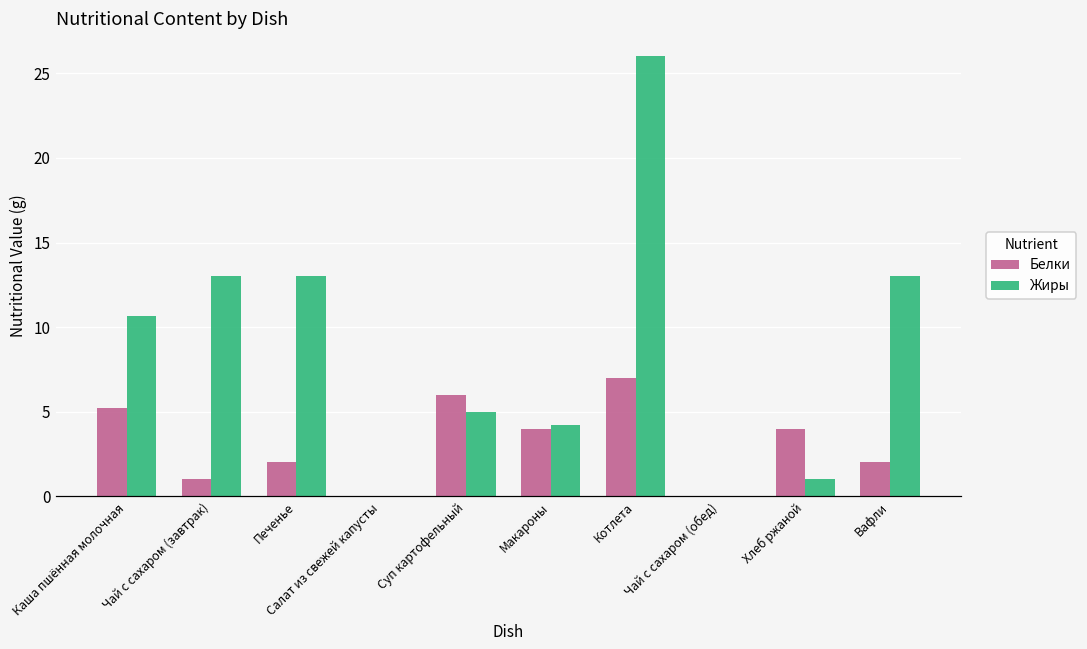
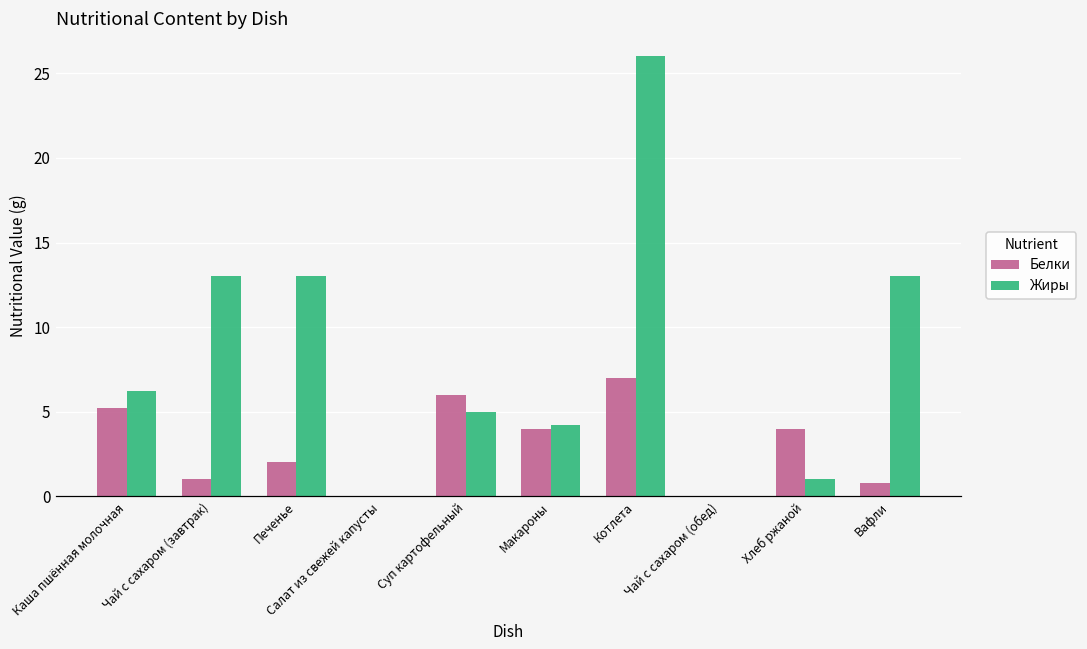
  {
    "Белки": {
      "Каша пшённая молочная": 5.2,
      "Чай с сахаром (завтрак)": 1.0,
      "Печенье": 2.0,
      "Салат из свежей капусты": 0.0,
      "Суп картофельный": 6.0,
      "Макароны": 4.0,
      "Котлета": 7.0,
      "Чай с сахаром (обед)": 0.0,
      "Хлеб ржаной": 4.0,
-     "Вафли": 2.0
+     "Вафли": 0.8
    },
    "Жиры": {
-     "Каша пшённая молочная": 10.7,
+     "Каша пшённая молочная": 6.2,
      "Чай с сахаром (завтрак)": 13.0,
      "Печенье": 13.0,
      "Салат из свежей капусты": 0.0,
      "Суп картофельный": 5.0,
      "Макароны": 4.2,
      "Котлета": 26.0,
      "Чай с сахаром (обед)": 0.0,
      "Хлеб ржаной": 1.0,
      "Вафли": 13.0
    }
  }
